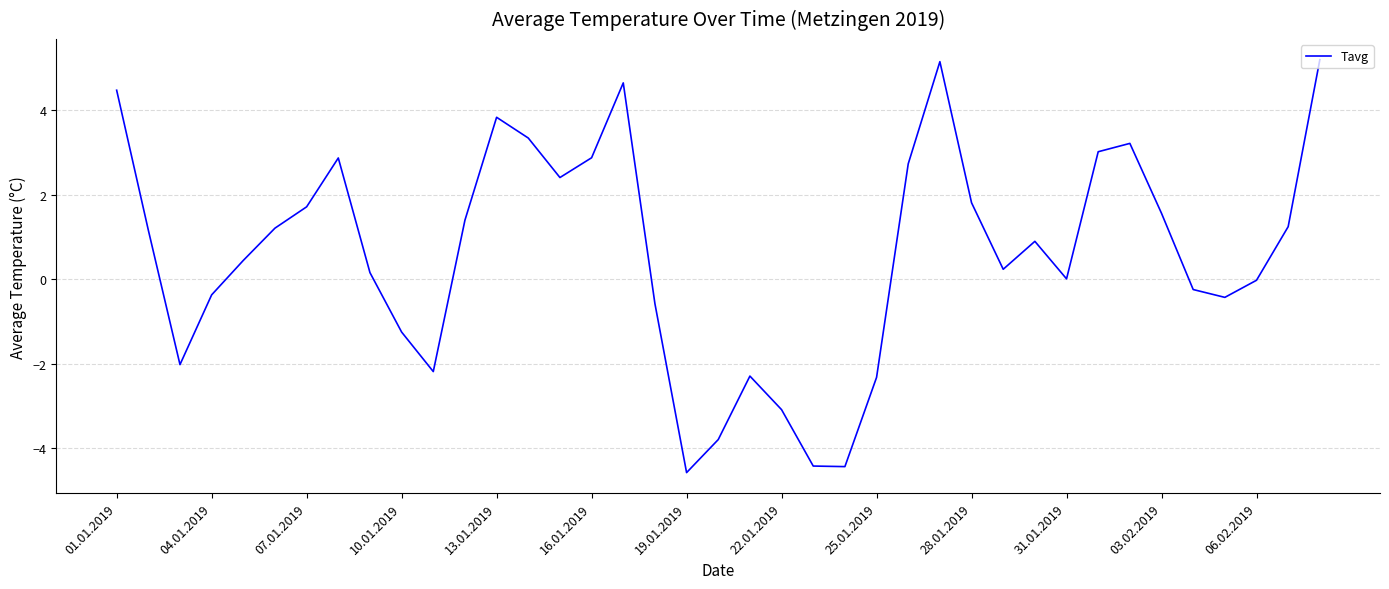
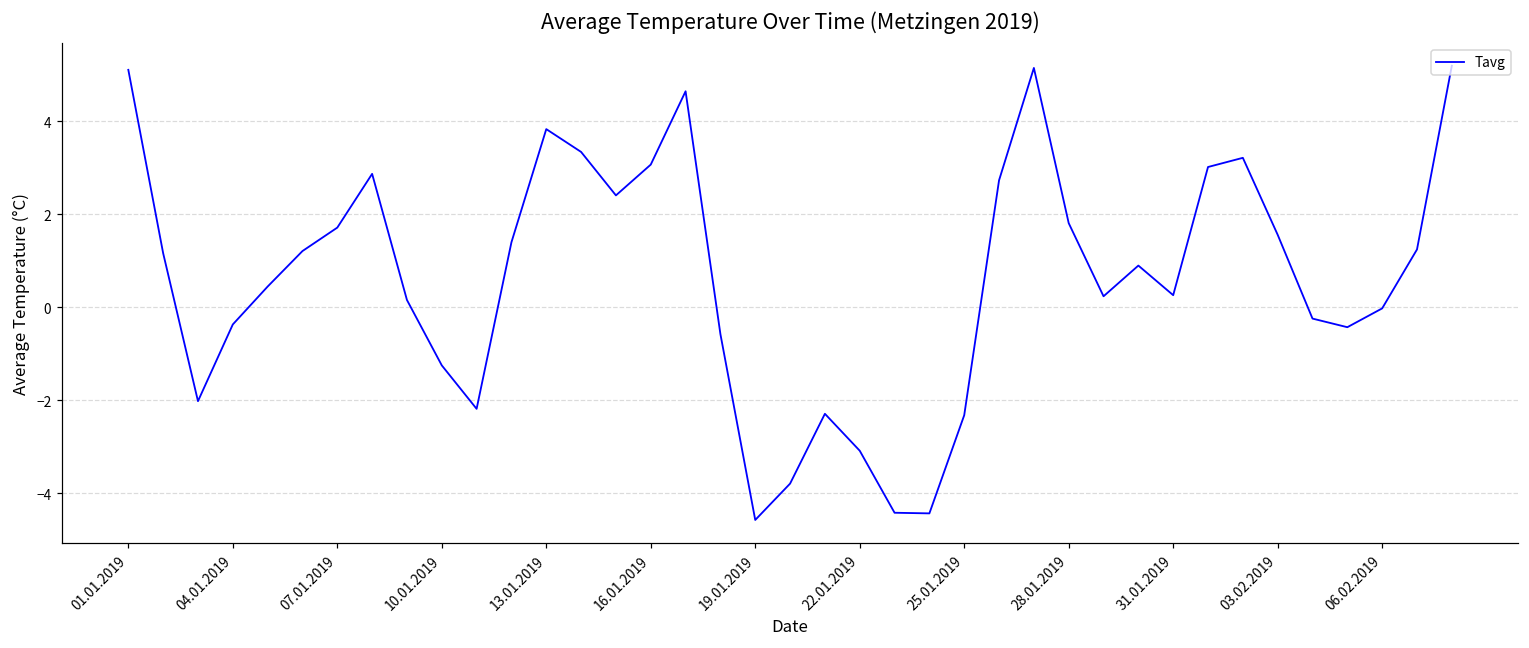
  {
-   "01.01.2019": 4.5,
+   "01.01.2019": 5.1,
    "04.01.2019": -0.4,
    "07.01.2019": 1.7,
    "10.01.2019": -1.3,
    "13.01.2019": 3.8,
-   "16.01.2019": 2.9,
+   "16.01.2019": 3.1,
    "19.01.2019": -4.6,
    "22.01.2019": -3.1,
    "25.01.2019": -2.3,
    "28.01.2019": 1.8,
-   "31.01.2019": 0.0,
+   "31.01.2019": 0.3,
    "03.02.2019": 1.6,
    "06.02.2019": 0.0
  }
